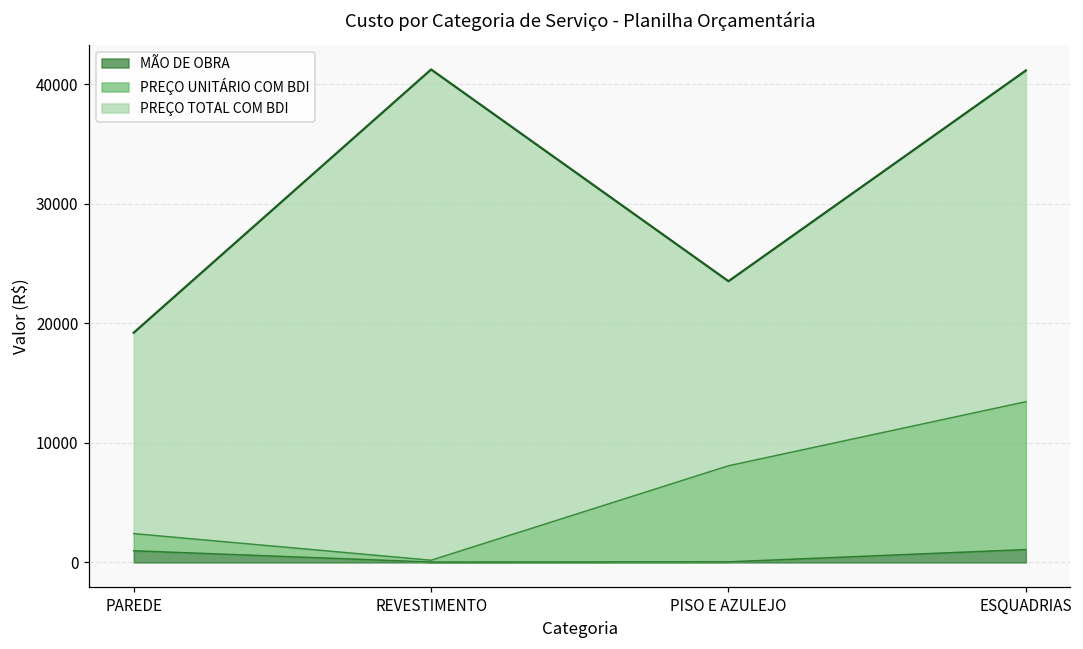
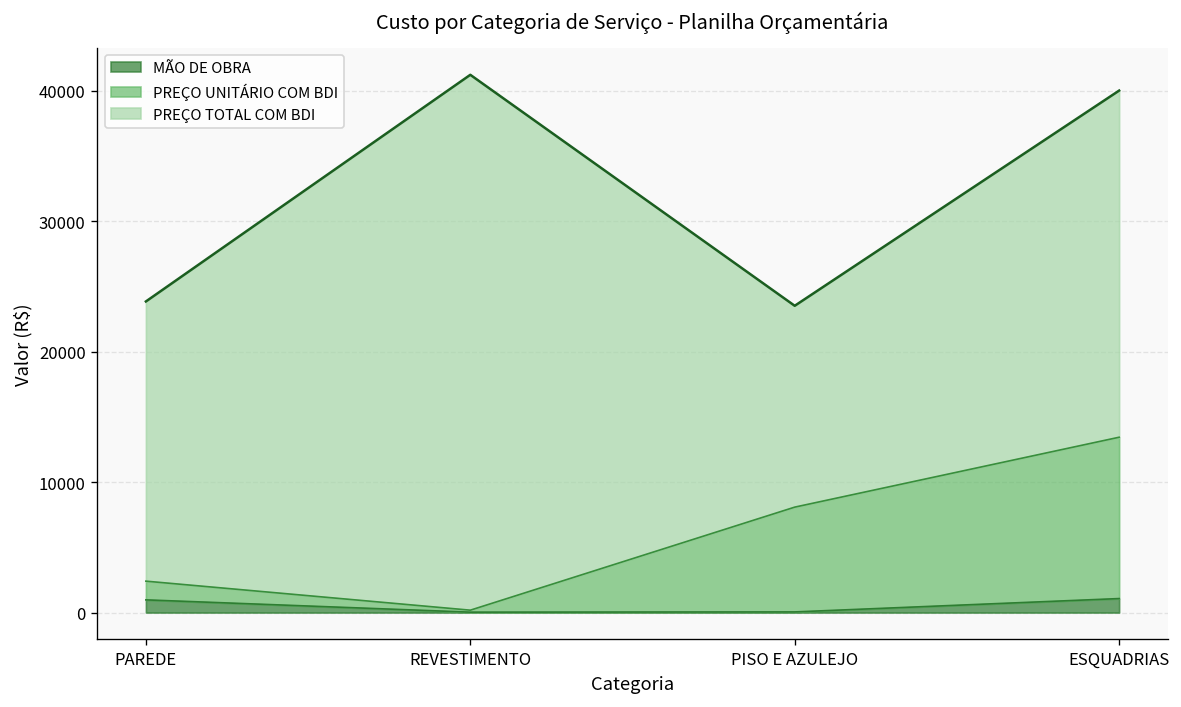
  {
    "PREÇO TOTAL COM BDI": {
-     "PAREDE": 19200,
+     "PAREDE": 23800,
      "REVESTIMENTO": 41200,
      "PISO E AZULEJO": 23500,
-     "ESQUADRIAS": 41100
+     "ESQUADRIAS": 40000
    },
    "PREÇO UNITÁRIO COM BDI": {
      "PAREDE": 2400,
      "PISO E AZULEJO": 8100,
      "ESQUADRIAS": 13400
    },
    "MÃO DE OBRA": {
      "PAREDE": 1000,
      "PISO E AZULEJO": 100,
      "ESQUADRIAS": 1100
    }
  }
